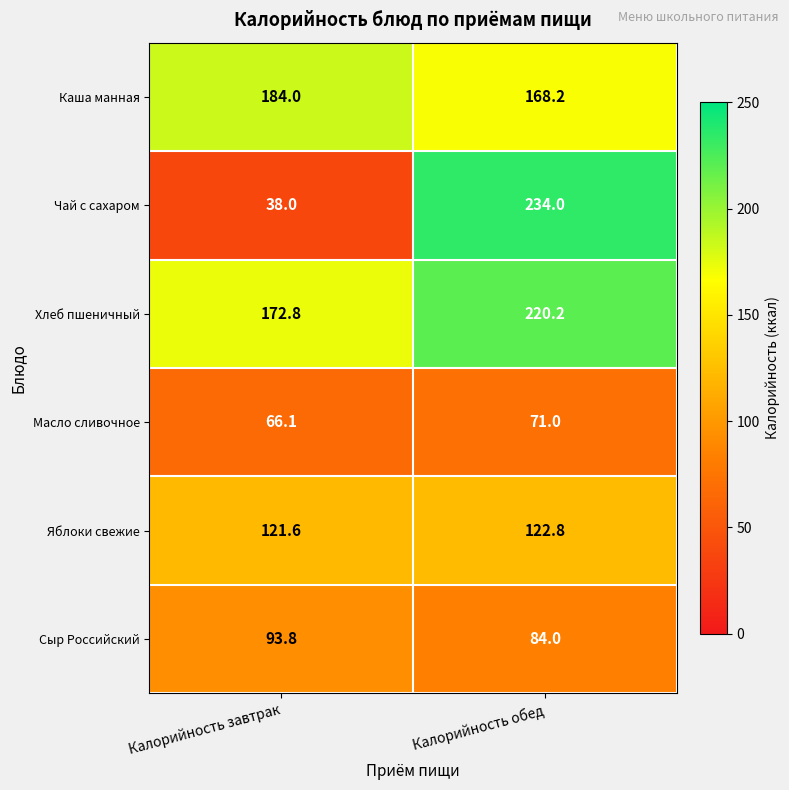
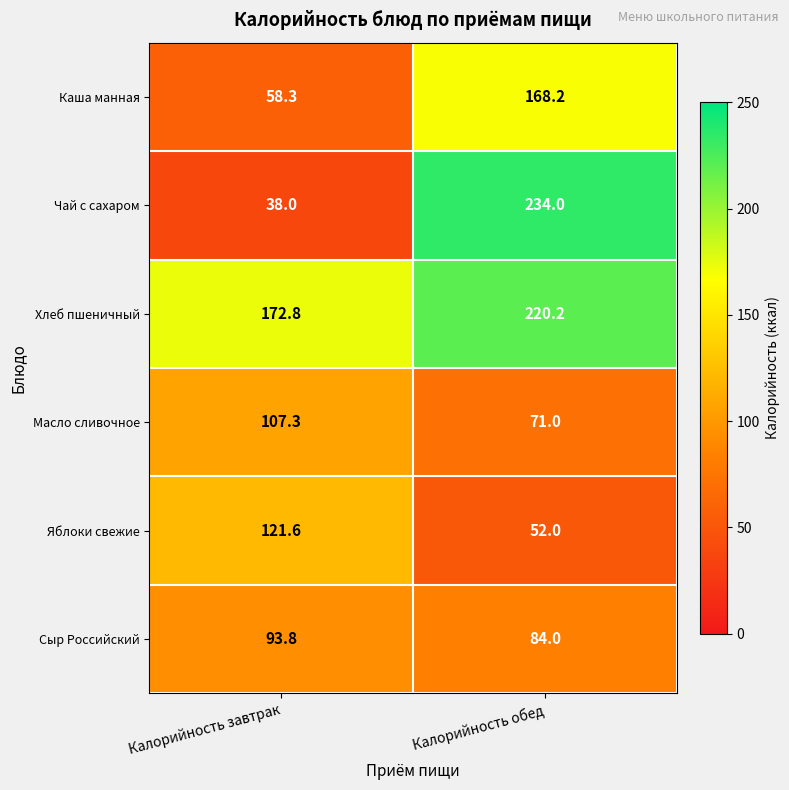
  {
    "Каша манная": {
-     "Калорийность завтрак": 184.0,
+     "Калорийность завтрак": 58.3,
      "Калорийность обед": 168.2
    },
    "Чай с сахаром": {
      "Калорийность завтрак": 38.0,
      "Калорийность обед": 234.0
    },
    "Хлеб пшеничный": {
      "Калорийность завтрак": 172.8,
      "Калорийность обед": 220.2
    },
    "Масло сливочное": {
-     "Калорийность завтрак": 66.1,
+     "Калорийность завтрак": 107.3,
      "Калорийность обед": 71.0
    },
    "Яблоки свежие": {
      "Калорийность завтрак": 121.6,
-     "Калорийность обед": 122.8
+     "Калорийность обед": 52.0
    },
    "Сыр Российский": {
      "Калорийность завтрак": 93.8,
      "Калорийность обед": 84.0
    }
  }
